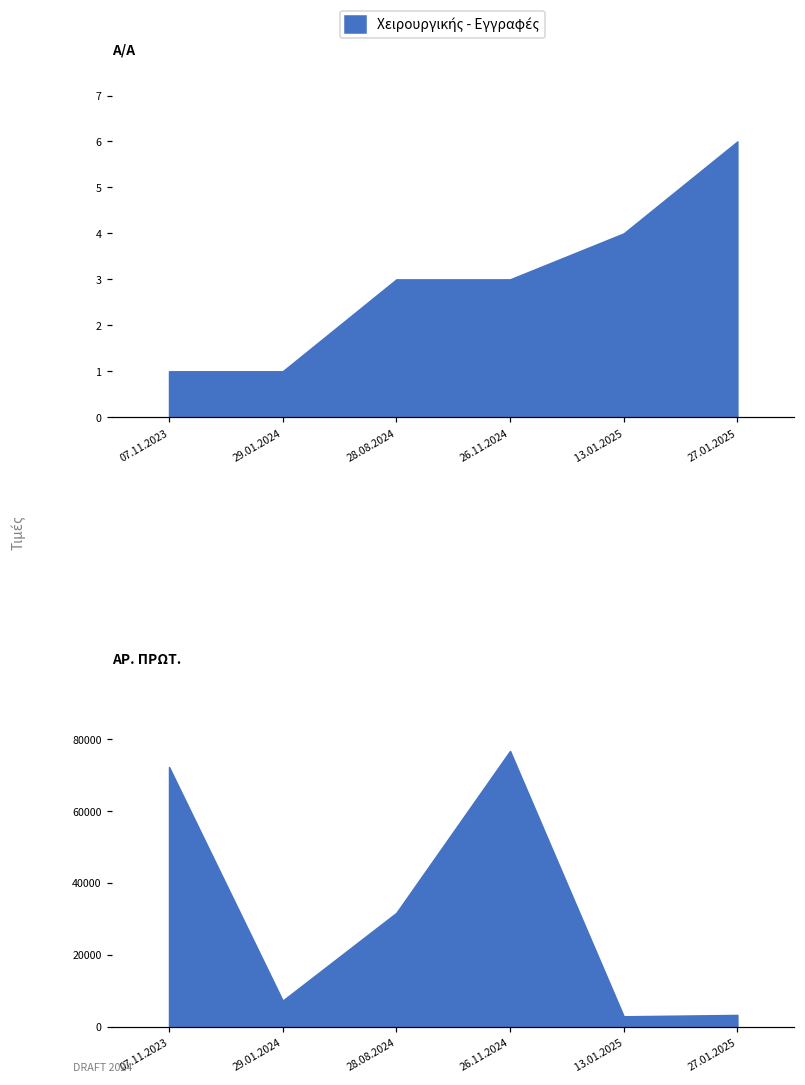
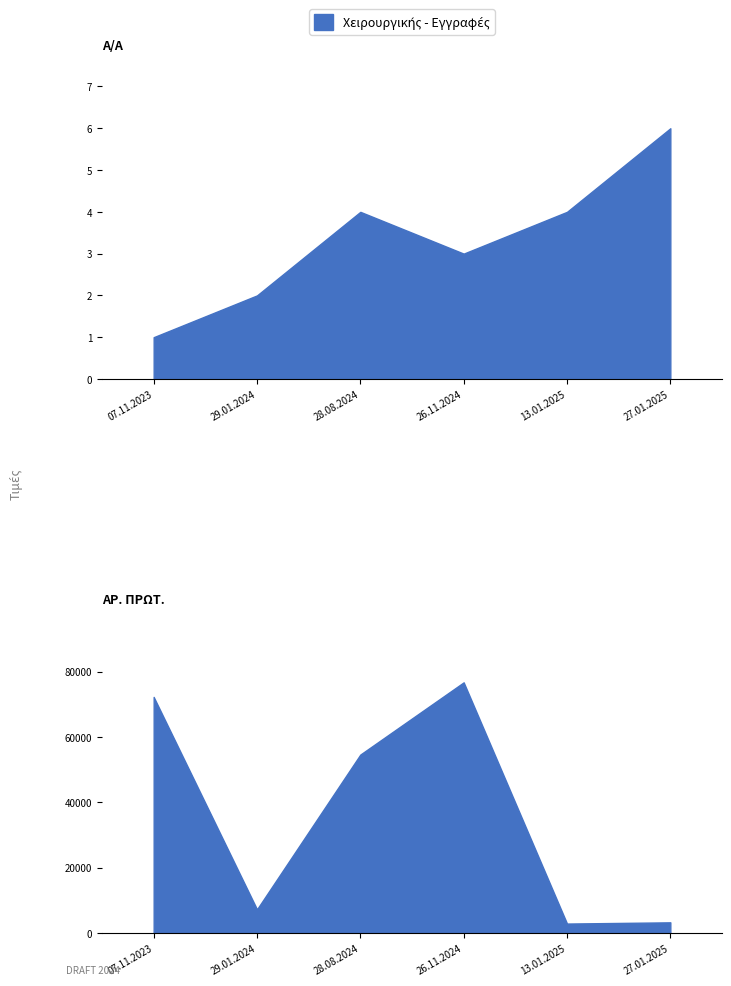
  {
    "Α/Α": {
      "07.11.2023": 1,
-     "29.01.2024": 1,
-     "28.08.2024": 3,
+     "29.01.2024": 2,
+     "28.08.2024": 4,
      "26.11.2024": 3,
      "13.01.2025": 4,
      "27.01.2025": 6
    },
    "ΑΡ. ΠΡΩΤ.": {
      "07.11.2023": 72000,
      "29.01.2024": 7000,
-     "28.08.2024": 32000,
+     "28.08.2024": 55000,
      "26.11.2024": 77000,
      "13.01.2025": 3000,
      "27.01.2025": 3000
    }
  }
